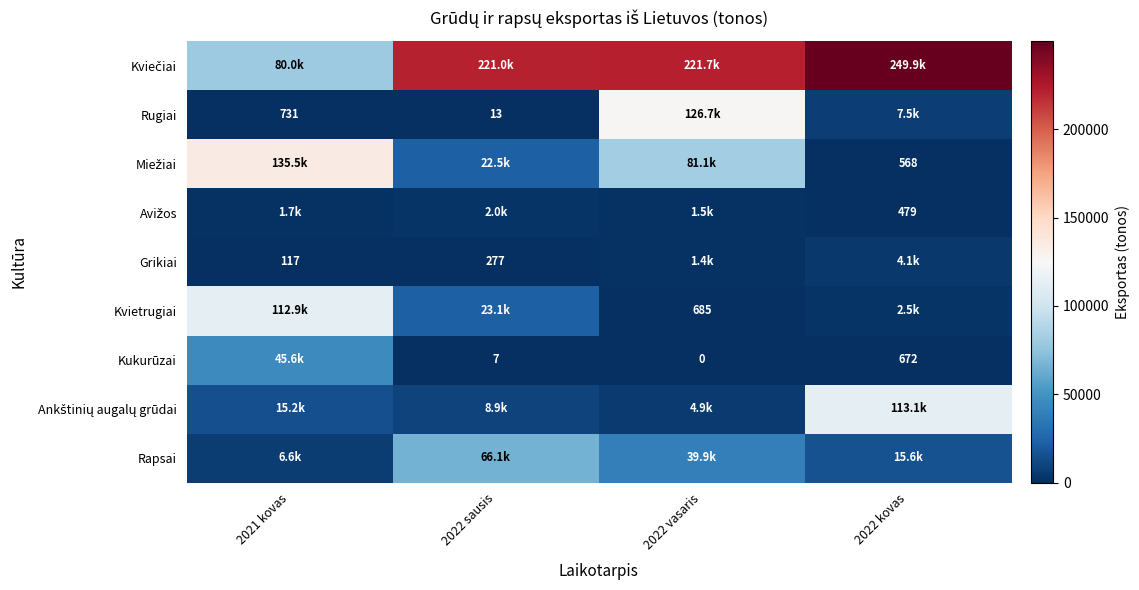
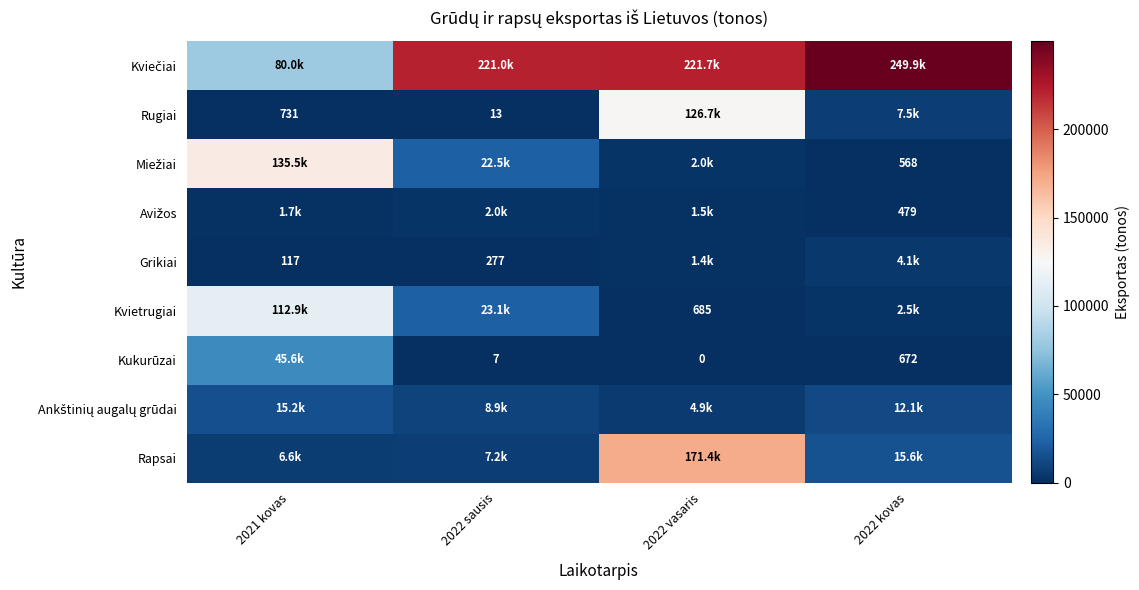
  {
    "Kviečiai": {
      "2021 kovas": "80.0k",
      "2022 sausis": "221.0k",
      "2022 vasaris": "221.7k",
      "2022 kovas": "249.9k"
    },
    "Rugiai": {
      "2021 kovas": "731",
      "2022 sausis": "13",
      "2022 vasaris": "126.7k",
      "2022 kovas": "7.5k"
    },
    "Miežiai": {
      "2021 kovas": "135.5k",
      "2022 sausis": "22.5k",
-     "2022 vasaris": "81.1k",
+     "2022 vasaris": "2.0k",
      "2022 kovas": "568"
    },
    "Avižos": {
      "2021 kovas": "1.7k",
      "2022 sausis": "2.0k",
      "2022 vasaris": "1.5k",
      "2022 kovas": "479"
    },
    "Grikiai": {
      "2021 kovas": "117",
      "2022 sausis": "277",
      "2022 vasaris": "1.4k",
      "2022 kovas": "4.1k"
    },
    "Kvietrugiai": {
      "2021 kovas": "112.9k",
      "2022 sausis": "23.1k",
      "2022 vasaris": "685",
      "2022 kovas": "2.5k"
    },
    "Kukurūzai": {
      "2021 kovas": "45.6k",
      "2022 sausis": "7",
      "2022 vasaris": "0",
      "2022 kovas": "672"
    },
    "Ankštinių augalų grūdai": {
      "2021 kovas": "15.2k",
      "2022 sausis": "8.9k",
      "2022 vasaris": "4.9k",
-     "2022 kovas": "113.1k"
+     "2022 kovas": "12.1k"
    },
    "Rapsai": {
      "2021 kovas": "6.6k",
-     "2022 sausis": "66.1k",
-     "2022 vasaris": "39.9k",
+     "2022 sausis": "7.2k",
+     "2022 vasaris": "171.4k",
      "2022 kovas": "15.6k"
    }
  }
